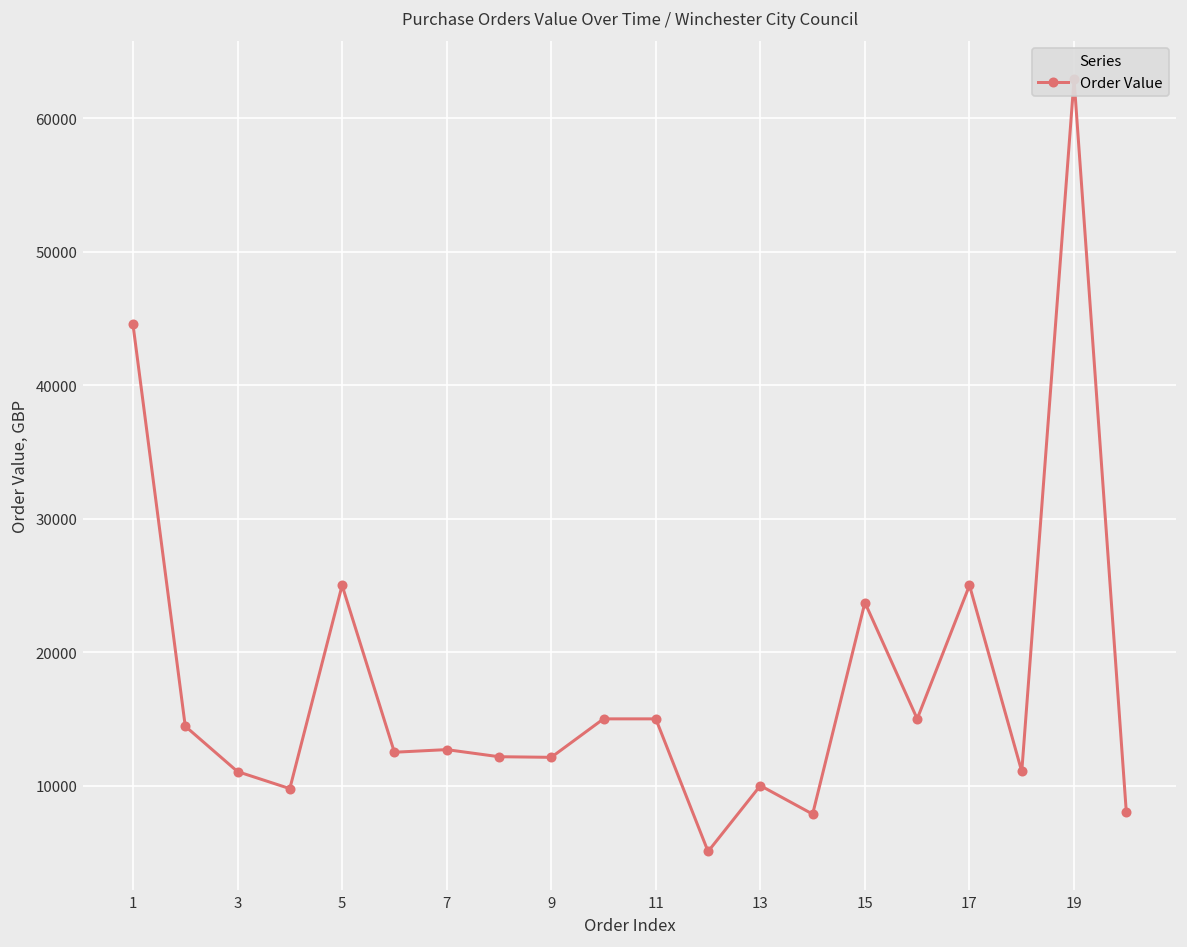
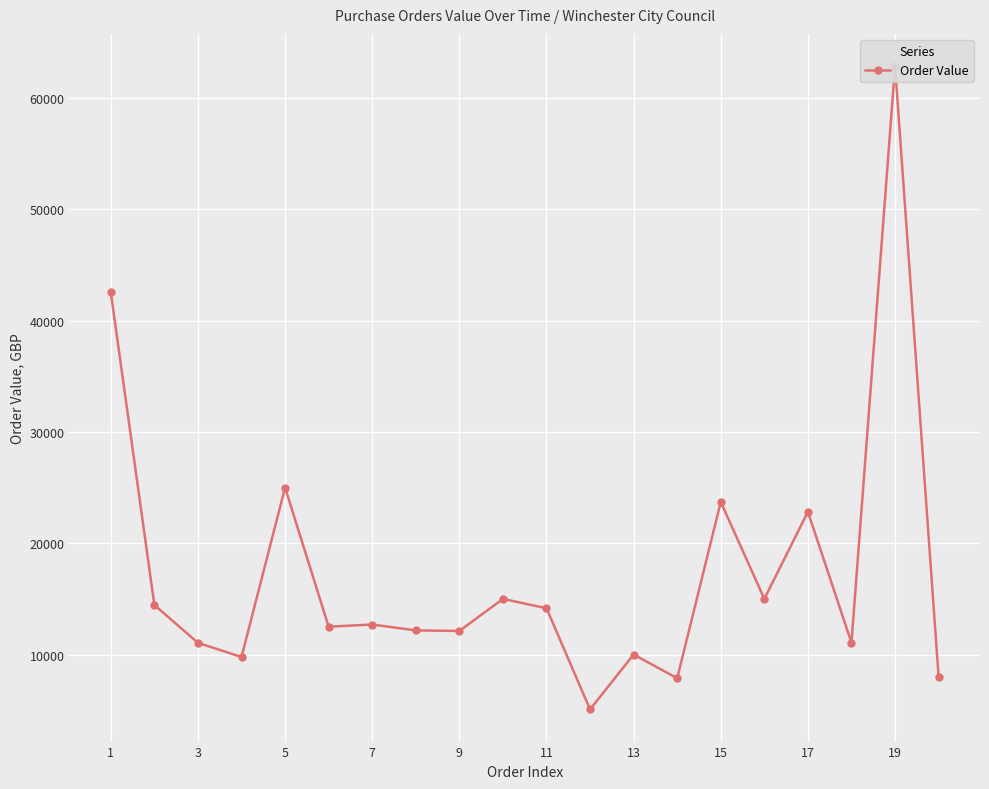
  {
-   "1": 44500,
+   "1": 42600,
    "3": 11100,
    "5": 25000,
    "7": 12700,
    "9": 12100,
-   "11": 15000,
+   "11": 14200,
    "13": 10000,
    "15": 23700,
-   "17": 25000
+   "17": 22800
  }
